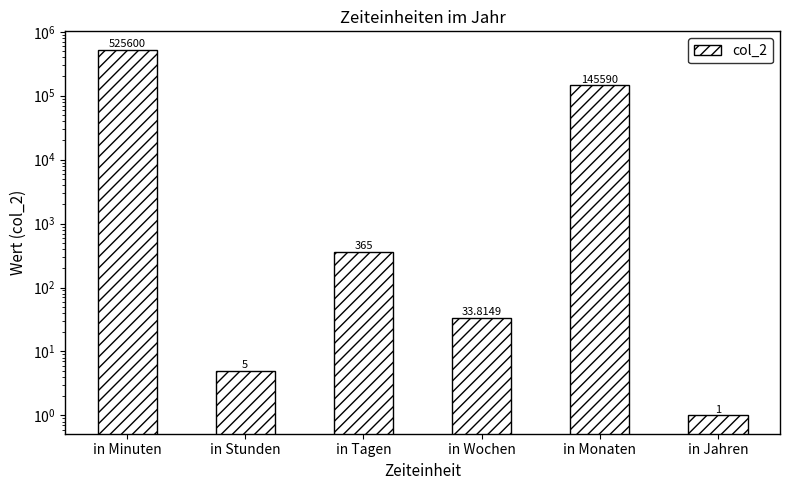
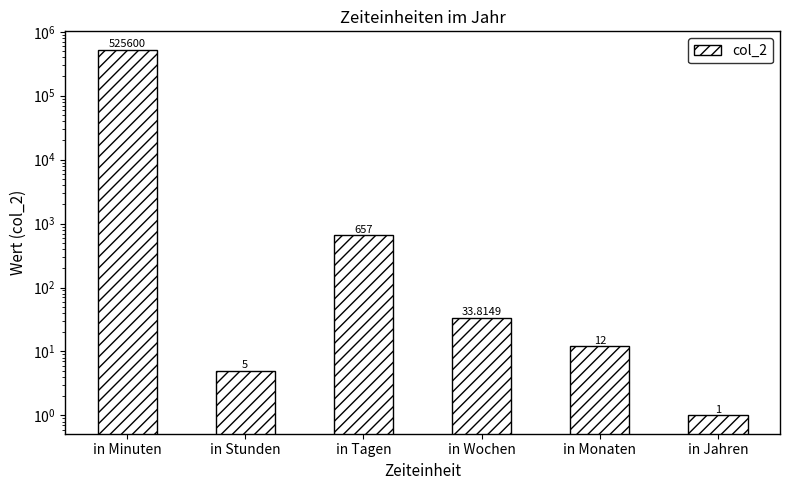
  {
    "in Minuten": 525600,
    "in Stunden": 5,
-   "in Tagen": 365,
+   "in Tagen": 657,
    "in Wochen": 33.8149,
-   "in Monaten": 145590,
+   "in Monaten": 12,
    "in Jahren": 1
  }
